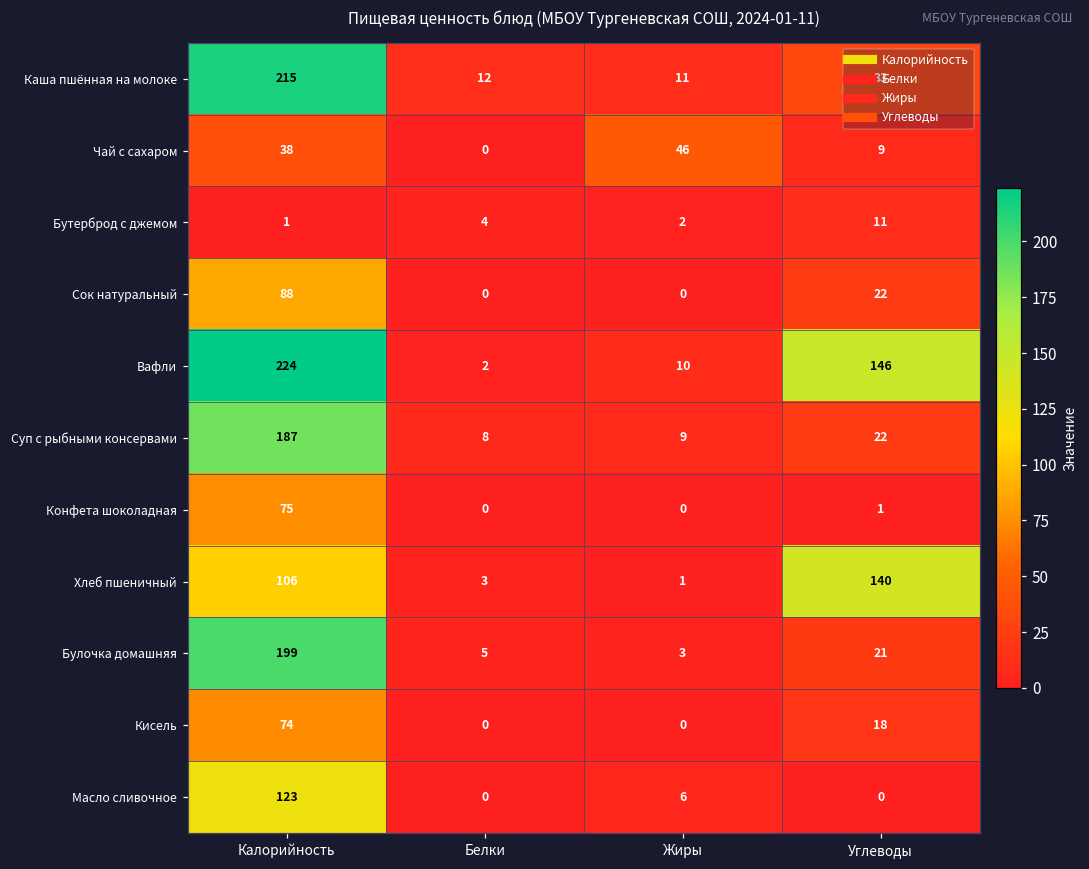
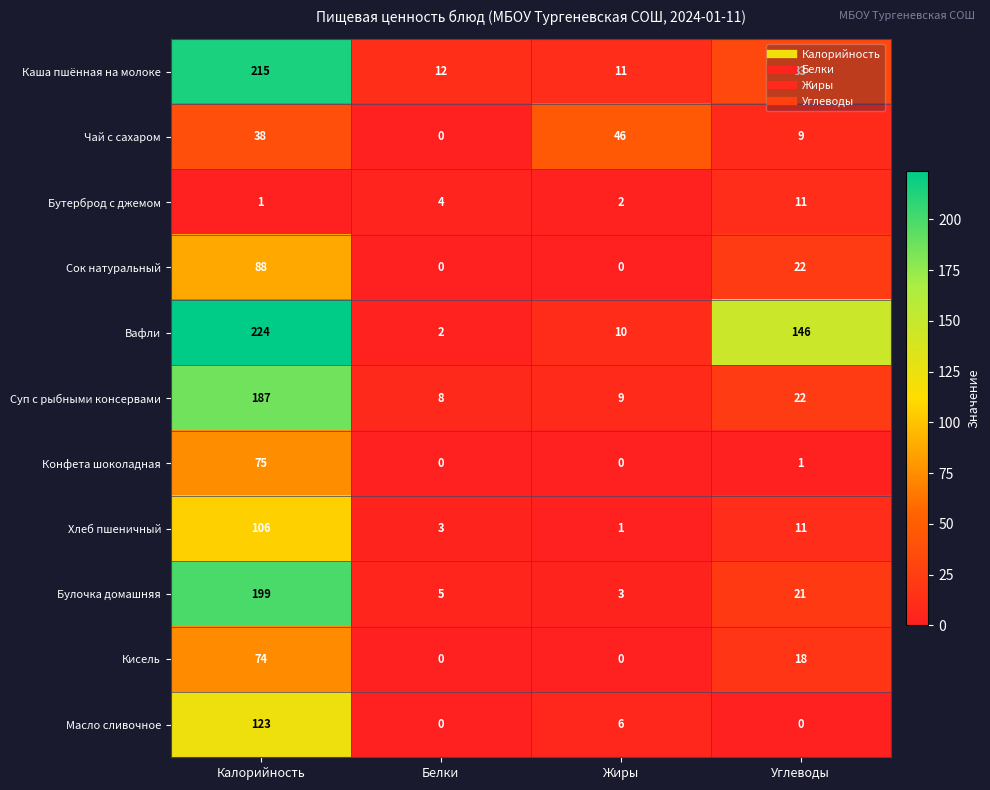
  {
    "Каша пшённая на молоке": {
      "Калорийность": 215,
      "Белки": 12,
      "Жиры": 11
    },
    "Чай с сахаром": {
      "Калорийность": 38,
      "Белки": 0,
      "Жиры": 46,
      "Углеводы": 9
    },
    "Бутерброд с джемом": {
      "Калорийность": 1,
      "Белки": 4,
      "Жиры": 2,
      "Углеводы": 11
    },
    "Сок натуральный": {
      "Калорийность": 88,
      "Белки": 0,
      "Жиры": 0,
      "Углеводы": 22
    },
    "Вафли": {
      "Калорийность": 224,
      "Белки": 2,
      "Жиры": 10,
      "Углеводы": 146
    },
    "Суп с рыбными консервами": {
      "Калорийность": 187,
      "Белки": 8,
      "Жиры": 9,
      "Углеводы": 22
    },
    "Конфета шоколадная": {
      "Калорийность": 75,
      "Белки": 0,
      "Жиры": 0,
      "Углеводы": 1
    },
    "Хлеб пшеничный": {
      "Калорийность": 106,
      "Белки": 3,
      "Жиры": 1,
-     "Углеводы": 140
+     "Углеводы": 11
    },
    "Булочка домашняя": {
      "Калорийность": 199,
      "Белки": 5,
      "Жиры": 3,
      "Углеводы": 21
    },
    "Кисель": {
      "Калорийность": 74,
      "Белки": 0,
      "Жиры": 0,
      "Углеводы": 18
    },
    "Масло сливочное": {
      "Калорийность": 123,
      "Белки": 0,
      "Жиры": 6,
      "Углеводы": 0
    }
  }
